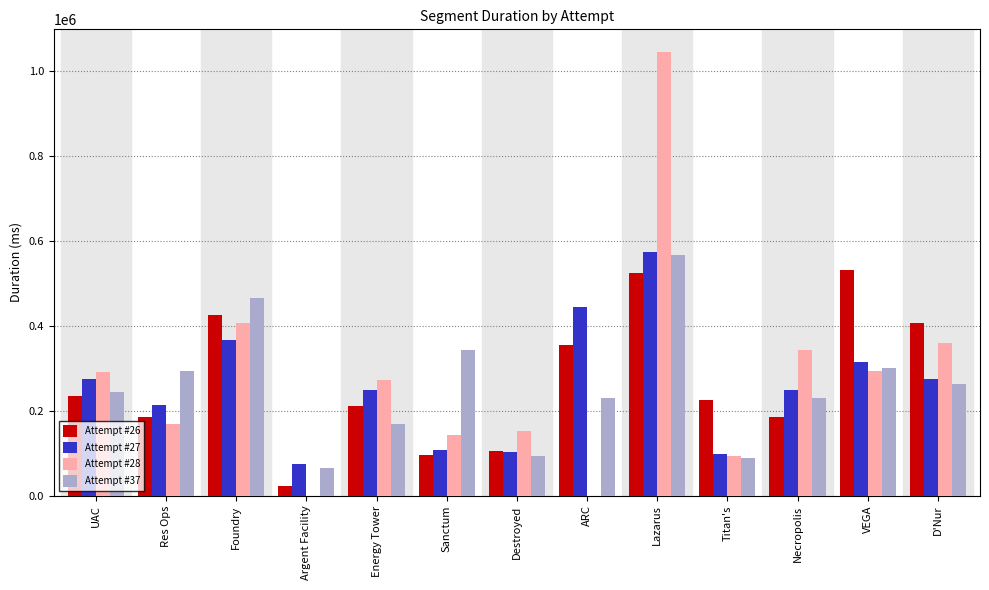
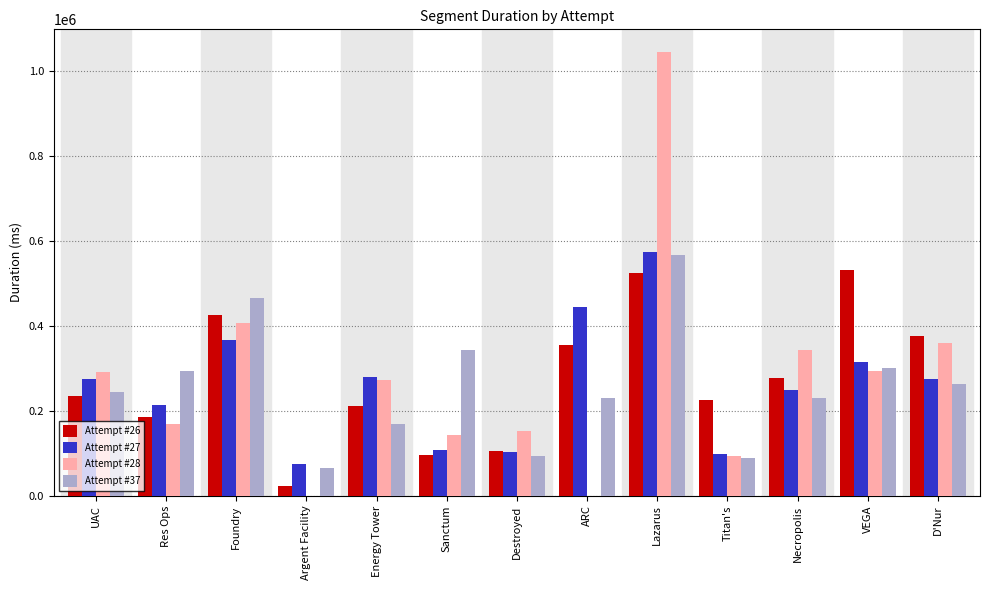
  {
    "Attempt #26": {
      "UAC": 230000,
      "Res Ops": 190000,
      "Foundry": 430000,
      "Argent Facility": 20000,
      "Energy Tower": 210000,
      "Sanctum": 90000,
      "Destroyed": 100000,
      "ARC": 350000,
      "Lazarus": 520000,
      "Titan's": 230000,
-     "Necropolis": 190000,
+     "Necropolis": 280000,
      "VEGA": 530000,
-     "D'Nur": 410000
+     "D'Nur": 380000
    },
    "Attempt #27": {
      "UAC": 270000,
      "Res Ops": 210000,
      "Foundry": 370000,
      "Argent Facility": 70000,
-     "Energy Tower": 250000,
+     "Energy Tower": 280000,
      "Sanctum": 110000,
      "Destroyed": 100000,
      "ARC": 440000,
      "Lazarus": 570000,
      "Titan's": 100000,
      "Necropolis": 250000,
      "VEGA": 310000,
      "D'Nur": 270000
    },
    "Attempt #28": {
      "UAC": 290000,
      "Res Ops": 170000,
      "Foundry": 410000,
      "Argent Facility": 0,
      "Energy Tower": 270000,
      "Sanctum": 140000,
      "Destroyed": 150000,
      "ARC": 0,
      "Lazarus": 1050000,
      "Titan's": 90000,
      "Necropolis": 340000,
      "VEGA": 290000,
      "D'Nur": 360000
    },
    "Attempt #37": {
      "UAC": 240000,
      "Res Ops": 290000,
      "Foundry": 470000,
      "Argent Facility": 70000,
      "Energy Tower": 170000,
      "Sanctum": 340000,
      "Destroyed": 90000,
      "ARC": 230000,
      "Lazarus": 570000,
      "Titan's": 90000,
      "Necropolis": 230000,
      "VEGA": 300000,
      "D'Nur": 260000
    }
  }
